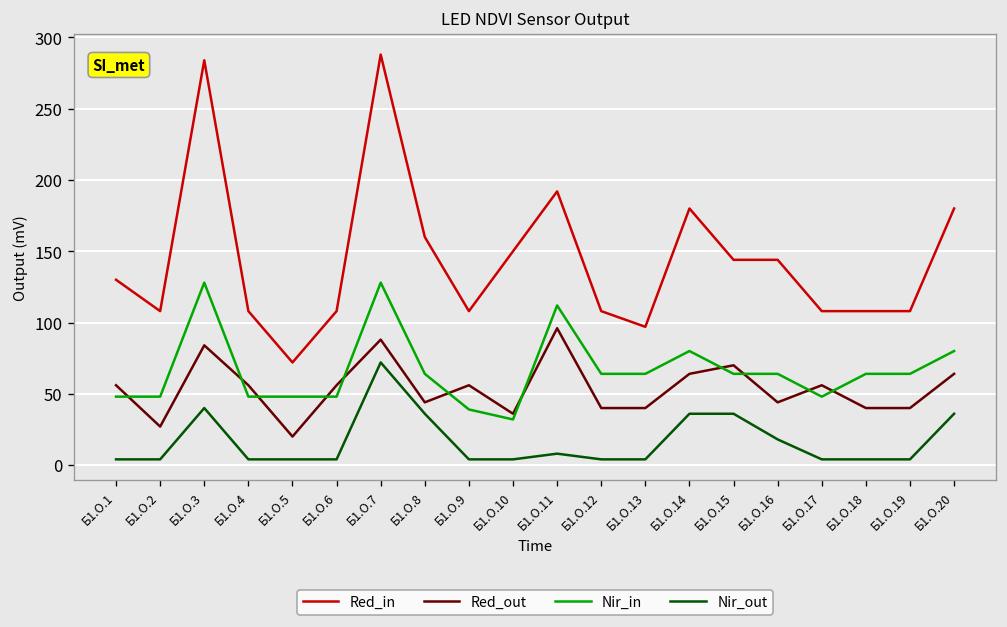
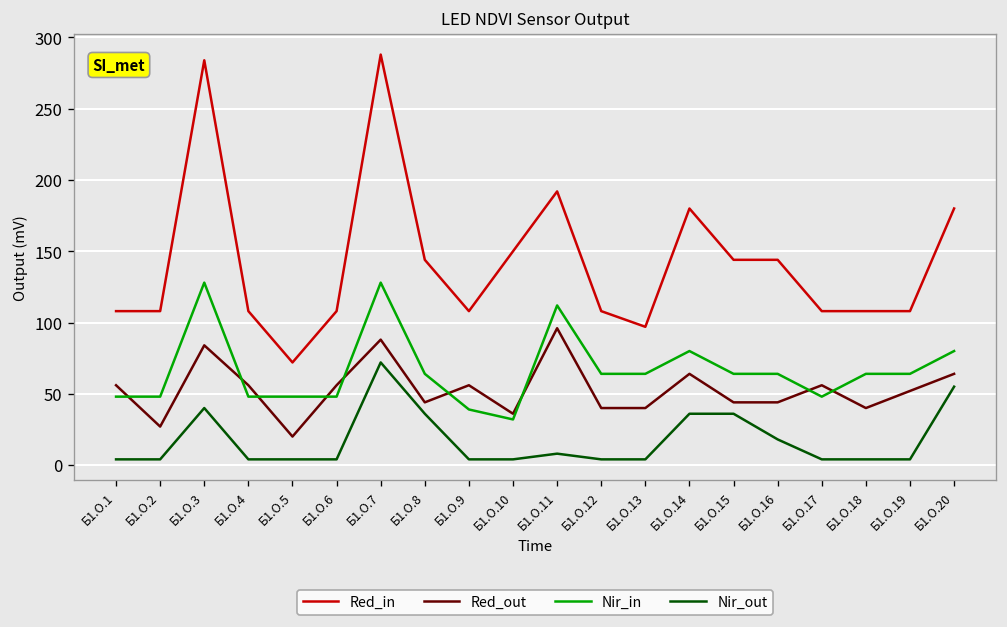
  {
    "Red_in": {
-     "Б1.О.1": 130,
+     "Б1.О.1": 108,
      "Б1.О.2": 108,
      "Б1.О.3": 284,
      "Б1.О.4": 108,
      "Б1.О.5": 72,
      "Б1.О.6": 108,
      "Б1.О.7": 288,
-     "Б1.О.8": 160,
+     "Б1.О.8": 144,
      "Б1.О.9": 108,
      "Б1.О.10": 150,
      "Б1.О.11": 192,
      "Б1.О.12": 108,
      "Б1.О.13": 97,
      "Б1.О.14": 180,
      "Б1.О.15": 144,
      "Б1.О.16": 144,
      "Б1.О.17": 108,
      "Б1.О.18": 108,
      "Б1.О.19": 108,
      "Б1.О.20": 180
    },
    "Red_out": {
      "Б1.О.1": 56,
      "Б1.О.2": 27,
      "Б1.О.3": 84,
      "Б1.О.4": 56,
      "Б1.О.5": 20,
      "Б1.О.6": 56,
      "Б1.О.7": 88,
      "Б1.О.8": 44,
      "Б1.О.9": 56,
      "Б1.О.10": 36,
      "Б1.О.11": 96,
      "Б1.О.12": 40,
      "Б1.О.13": 40,
      "Б1.О.14": 64,
-     "Б1.О.15": 70,
+     "Б1.О.15": 44,
      "Б1.О.16": 44,
      "Б1.О.17": 56,
      "Б1.О.18": 40,
-     "Б1.О.19": 40,
+     "Б1.О.19": 52,
      "Б1.О.20": 64
    },
    "Nir_in": {
      "Б1.О.1": 48,
      "Б1.О.2": 48,
      "Б1.О.3": 128,
      "Б1.О.4": 48,
      "Б1.О.5": 48,
      "Б1.О.6": 48,
      "Б1.О.7": 128,
      "Б1.О.8": 64,
      "Б1.О.9": 39,
      "Б1.О.10": 32,
      "Б1.О.11": 112,
      "Б1.О.12": 64,
      "Б1.О.13": 64,
      "Б1.О.14": 80,
      "Б1.О.15": 64,
      "Б1.О.16": 64,
      "Б1.О.17": 48,
      "Б1.О.18": 64,
      "Б1.О.19": 64,
      "Б1.О.20": 80
    },
    "Nir_out": {
      "Б1.О.1": 4,
      "Б1.О.2": 4,
      "Б1.О.3": 40,
      "Б1.О.4": 4,
      "Б1.О.5": 4,
      "Б1.О.6": 4,
      "Б1.О.7": 72,
      "Б1.О.8": 36,
      "Б1.О.9": 4,
      "Б1.О.10": 4,
      "Б1.О.11": 8,
      "Б1.О.12": 4,
      "Б1.О.13": 4,
      "Б1.О.14": 36,
      "Б1.О.15": 36,
      "Б1.О.16": 18,
      "Б1.О.17": 4,
      "Б1.О.18": 4,
      "Б1.О.19": 4,
-     "Б1.О.20": 36
+     "Б1.О.20": 55
    }
  }
